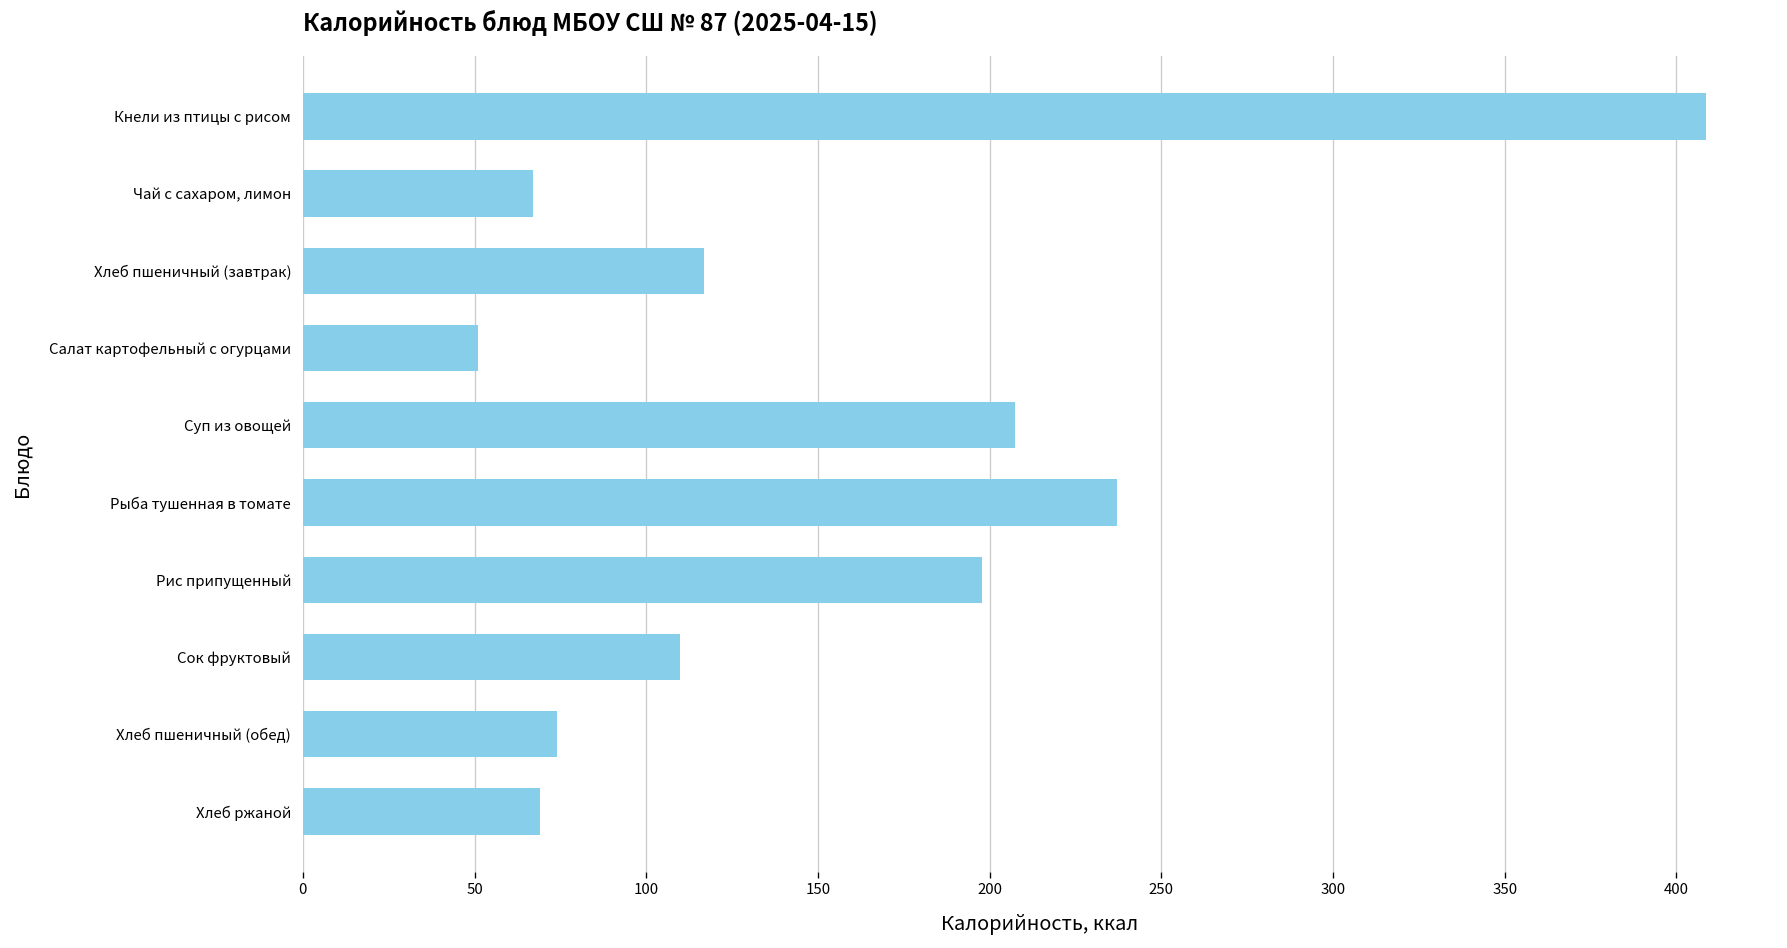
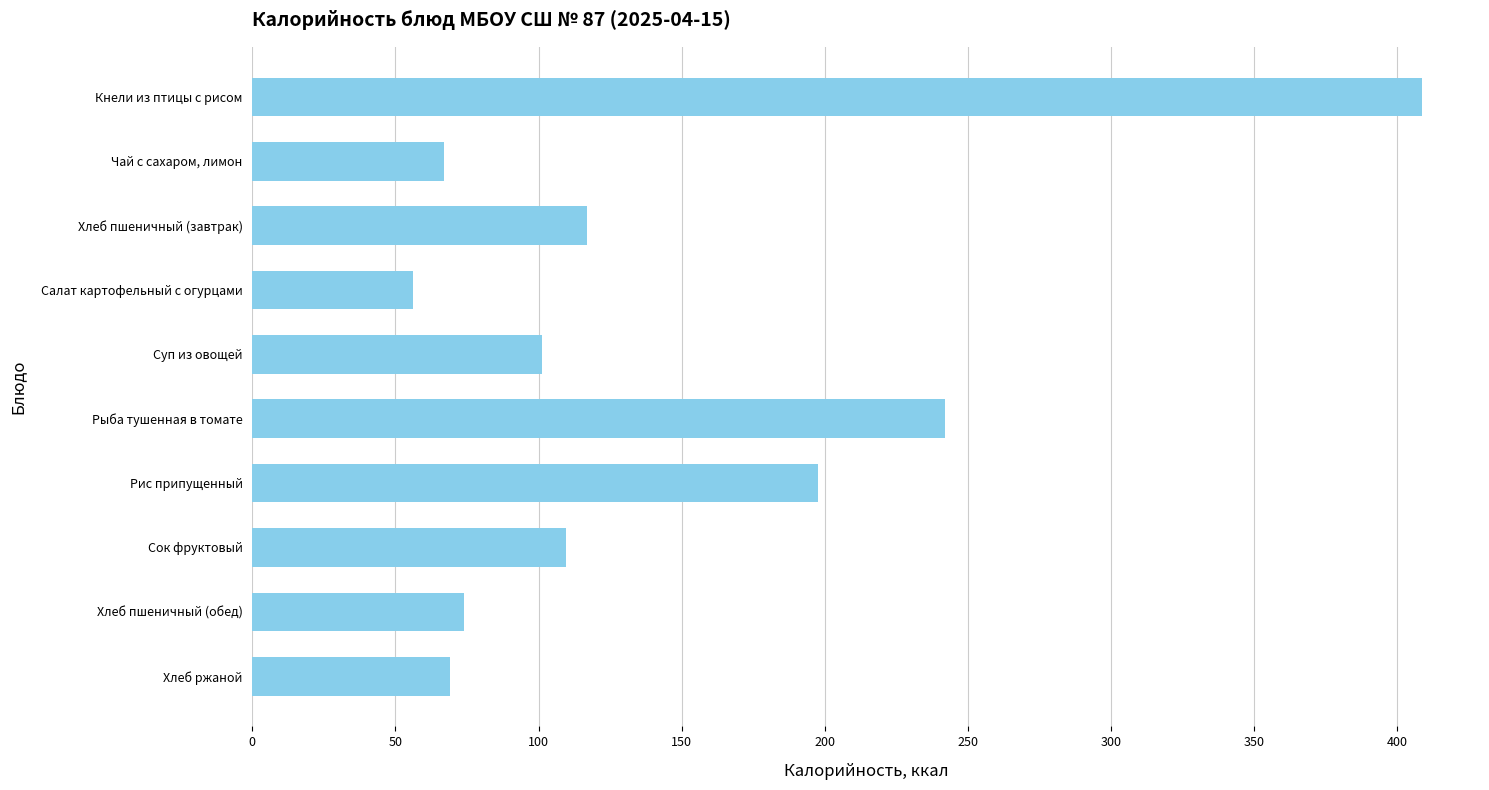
  {
    "Кнели из птицы с рисом": 409,
    "Чай с сахаром, лимон": 67,
    "Хлеб пшеничный (завтрак)": 117,
-   "Салат картофельный с огурцами": 51,
-   "Суп из овощей": 207,
-   "Рыба тушенная в томате": 237,
+   "Салат картофельный с огурцами": 56,
+   "Суп из овощей": 101,
+   "Рыба тушенная в томате": 242,
    "Рис припущенный": 198,
    "Сок фруктовый": 110,
    "Хлеб пшеничный (обед)": 74,
    "Хлеб ржаной": 69
  }
